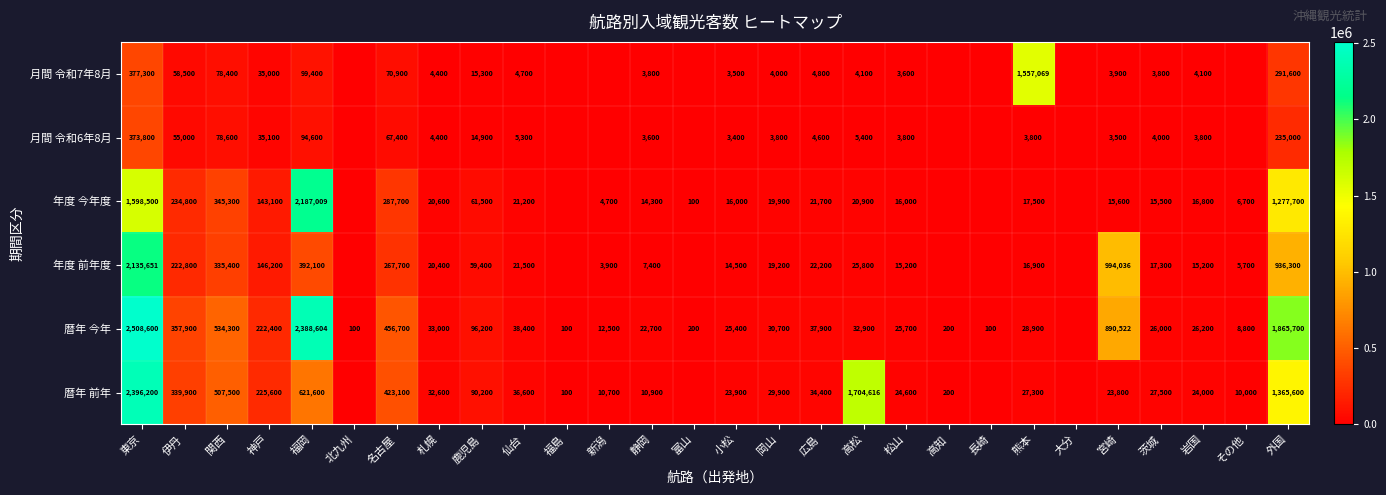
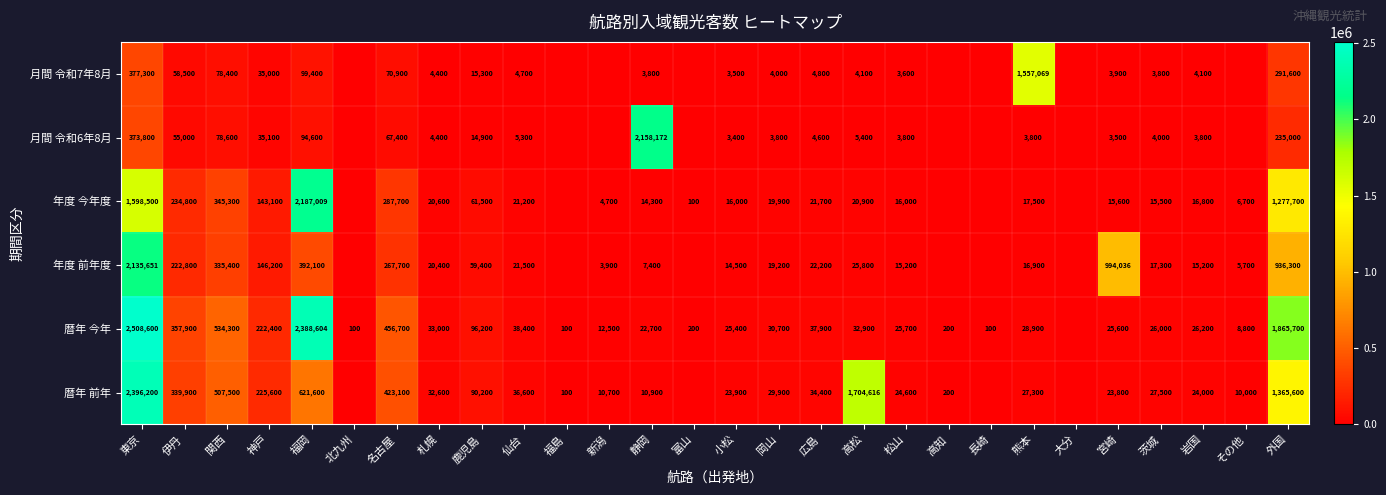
  {
    "月間 令和7年8月": {
      "東京": "377,300",
      "伊丹": "58,500",
      "関西": "78,400",
      "神戸": "35,000",
      "福岡": "99,400",
      "名古屋": "70,900",
      "札幌": "4,400",
      "鹿児島": "15,300",
      "仙台": "4,700",
      "静岡": "3,800",
      "小松": "3,500",
      "岡山": "4,000",
      "広島": "4,800",
      "高松": "4,100",
      "松山": "3,600",
      "熊本": "1,557,069",
      "宮崎": "3,900",
      "茨城": "3,800",
      "岩国": "4,100",
      "外国": "291,600"
    },
    "月間 令和6年8月": {
      "東京": "373,800",
      "伊丹": "55,000",
      "関西": "78,600",
      "神戸": "35,100",
      "福岡": "94,600",
      "名古屋": "67,400",
      "札幌": "4,400",
      "鹿児島": "14,900",
      "仙台": "5,300",
-     "静岡": "3,600",
+     "静岡": "2,158,172",
      "小松": "3,400",
      "岡山": "3,800",
      "広島": "4,600",
      "高松": "5,400",
      "松山": "3,800",
      "熊本": "3,800",
      "宮崎": "3,500",
      "茨城": "4,000",
      "岩国": "3,800",
      "外国": "235,000"
    },
    "年度 今年度": {
      "東京": "1,598,500",
      "伊丹": "234,800",
      "関西": "345,300",
      "神戸": "143,100",
      "福岡": "2,187,009",
      "名古屋": "287,700",
      "札幌": "20,600",
      "鹿児島": "61,500",
      "仙台": "21,200",
      "新潟": "4,700",
      "静岡": "14,300",
      "富山": "100",
      "小松": "16,000",
      "岡山": "19,900",
      "広島": "21,700",
      "高松": "20,900",
      "松山": "16,000",
      "熊本": "17,500",
      "宮崎": "15,600",
      "茨城": "15,500",
      "岩国": "16,800",
      "その他": "6,700",
      "外国": "1,277,700"
    },
    "年度 前年度": {
      "東京": "2,135,651",
      "伊丹": "222,800",
      "関西": "335,400",
      "神戸": "146,200",
      "福岡": "392,100",
      "名古屋": "267,700",
      "札幌": "20,400",
      "鹿児島": "59,400",
      "仙台": "21,500",
      "新潟": "3,900",
      "静岡": "7,400",
      "小松": "14,500",
      "岡山": "19,200",
      "広島": "22,200",
      "高松": "25,800",
      "松山": "15,200",
      "熊本": "16,900",
      "宮崎": "994,036",
      "茨城": "17,300",
      "岩国": "15,200",
      "その他": "5,700",
      "外国": "936,300"
    },
    "暦年 今年": {
      "東京": "2,508,600",
      "伊丹": "357,900",
      "関西": "534,300",
      "神戸": "222,400",
      "福岡": "2,388,604",
      "北九州": "100",
      "名古屋": "456,700",
      "札幌": "33,000",
      "鹿児島": "96,200",
      "仙台": "38,400",
      "福島": "100",
      "新潟": "12,500",
      "静岡": "22,700",
      "富山": "200",
      "小松": "25,400",
      "岡山": "30,700",
      "広島": "37,900",
      "高松": "32,900",
      "松山": "25,700",
      "高知": "200",
      "長崎": "100",
      "熊本": "28,900",
-     "宮崎": "890,522",
+     "宮崎": "25,600",
      "茨城": "26,000",
      "岩国": "26,200",
      "その他": "8,800",
      "外国": "1,865,700"
    },
    "暦年 前年": {
      "東京": "2,396,200",
      "伊丹": "339,900",
      "関西": "507,500",
      "神戸": "225,600",
      "福岡": "621,600",
      "名古屋": "423,100",
      "札幌": "32,600",
      "鹿児島": "90,200",
      "仙台": "36,600",
      "福島": "100",
      "新潟": "10,700",
      "静岡": "10,900",
      "小松": "23,900",
      "岡山": "29,900",
      "広島": "34,400",
      "高松": "1,704,616",
      "松山": "24,600",
      "高知": "200",
      "熊本": "27,300",
      "宮崎": "23,800",
      "茨城": "27,500",
      "岩国": "24,000",
      "その他": "10,000",
      "外国": "1,365,600"
    }
  }
